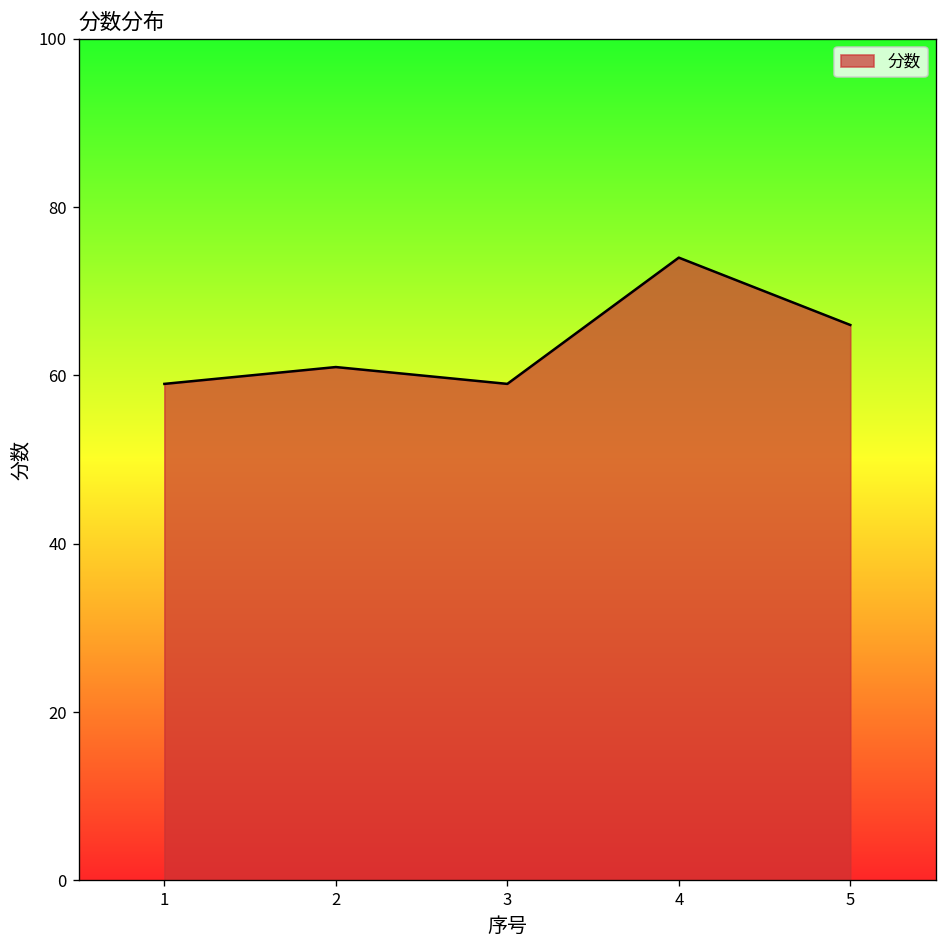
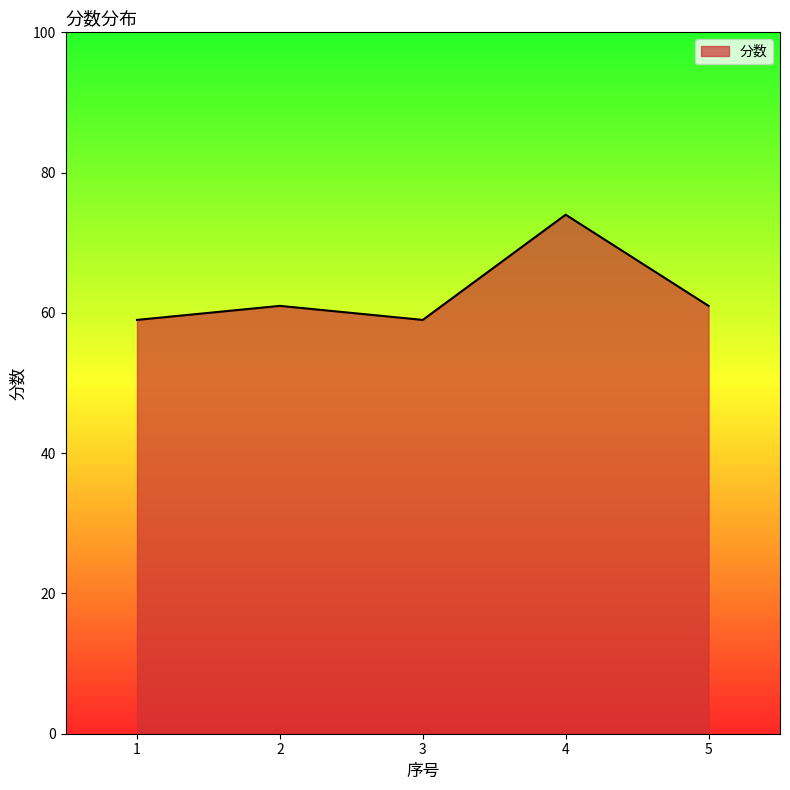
  {
    "1": 59,
    "2": 61,
    "3": 59,
    "4": 74,
-   "5": 66
+   "5": 61
  }
